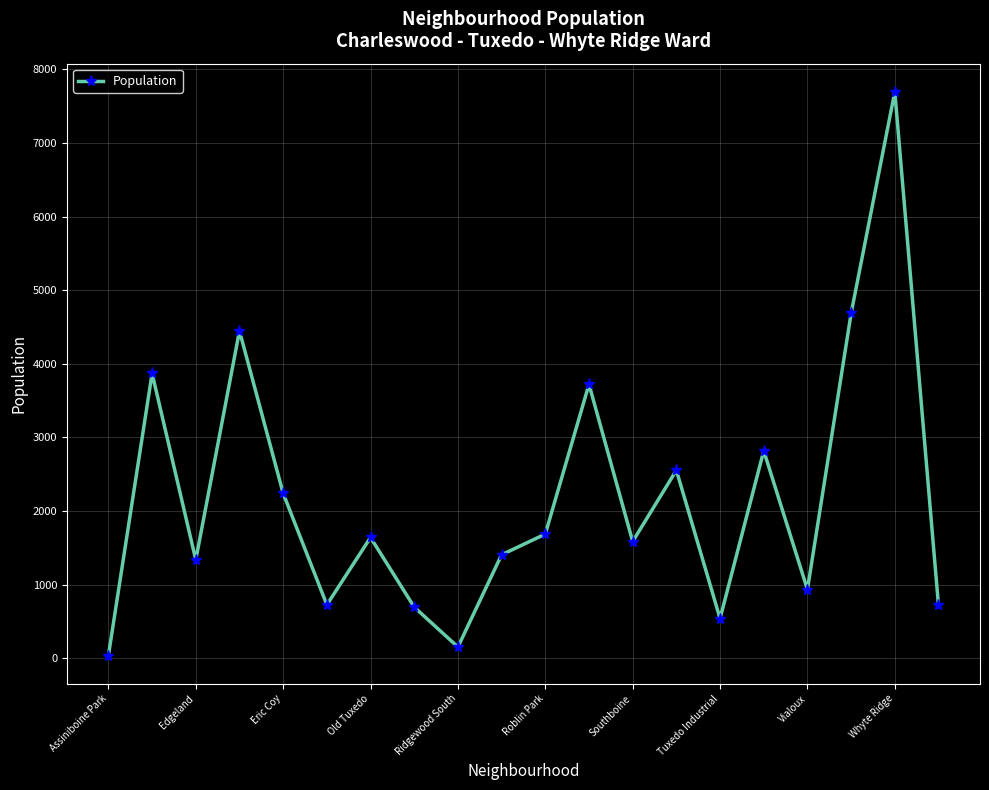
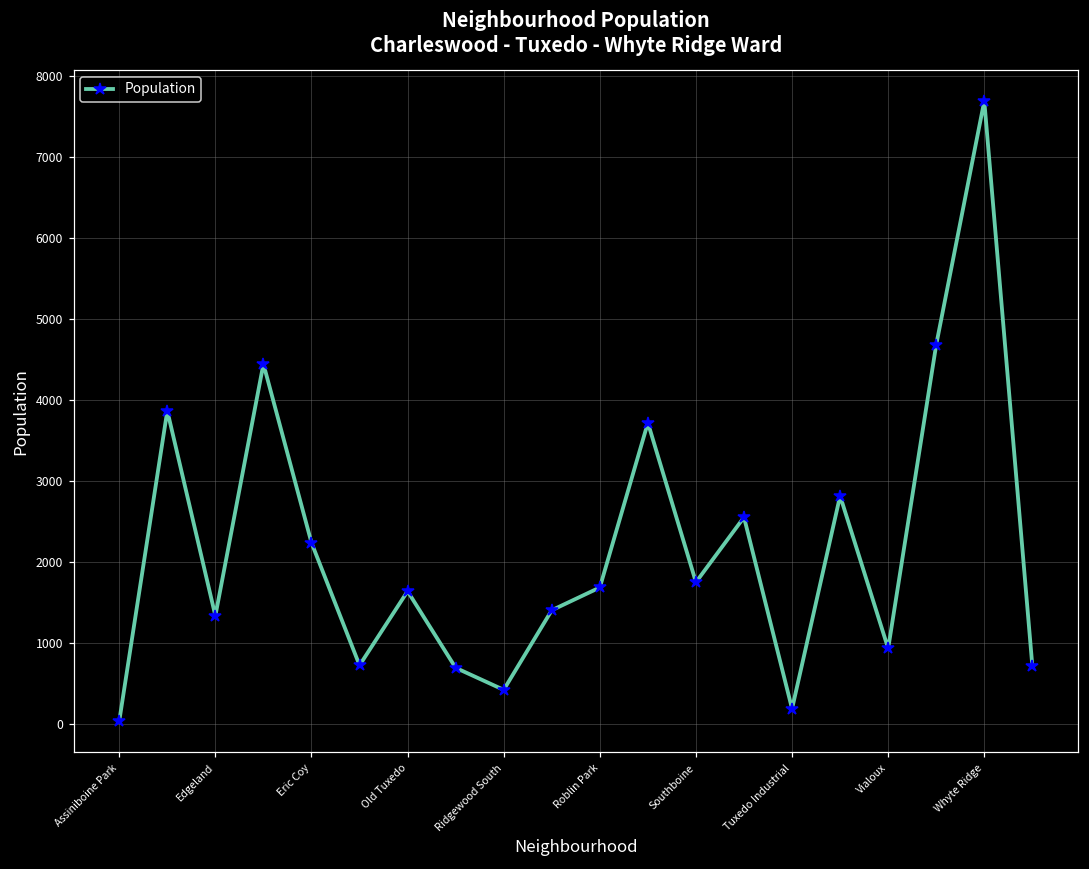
  {
    "Assiniboine Park": 0,
    "Edgeland": 1300,
    "Eric Coy": 2200,
    "Old Tuxedo": 1600,
-   "Ridgewood South": 200,
+   "Ridgewood South": 400,
    "Roblin Park": 1700,
-   "Southboine": 1600,
-   "Tuxedo Industrial": 500,
+   "Southboine": 1800,
+   "Tuxedo Industrial": 200,
    "Vialoux": 900,
    "Whyte Ridge": 7700
  }
